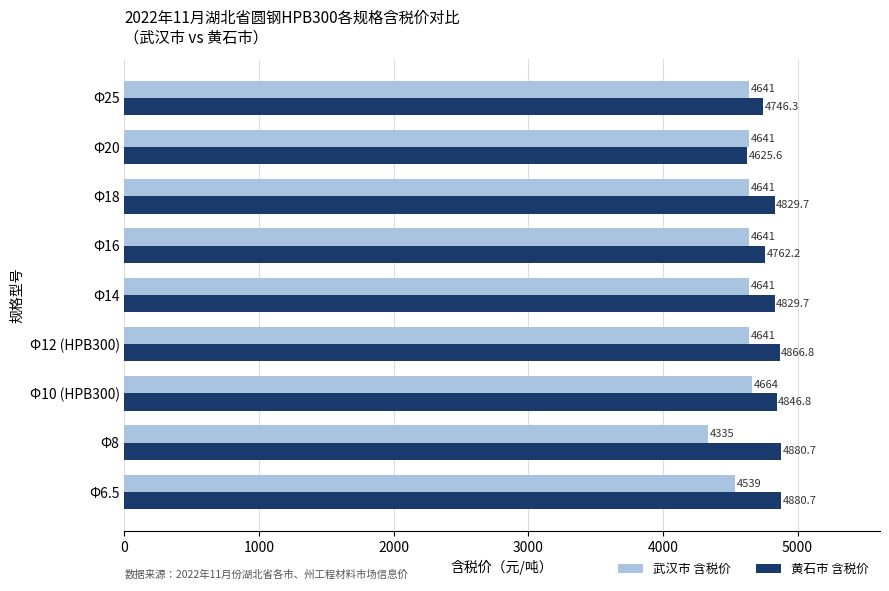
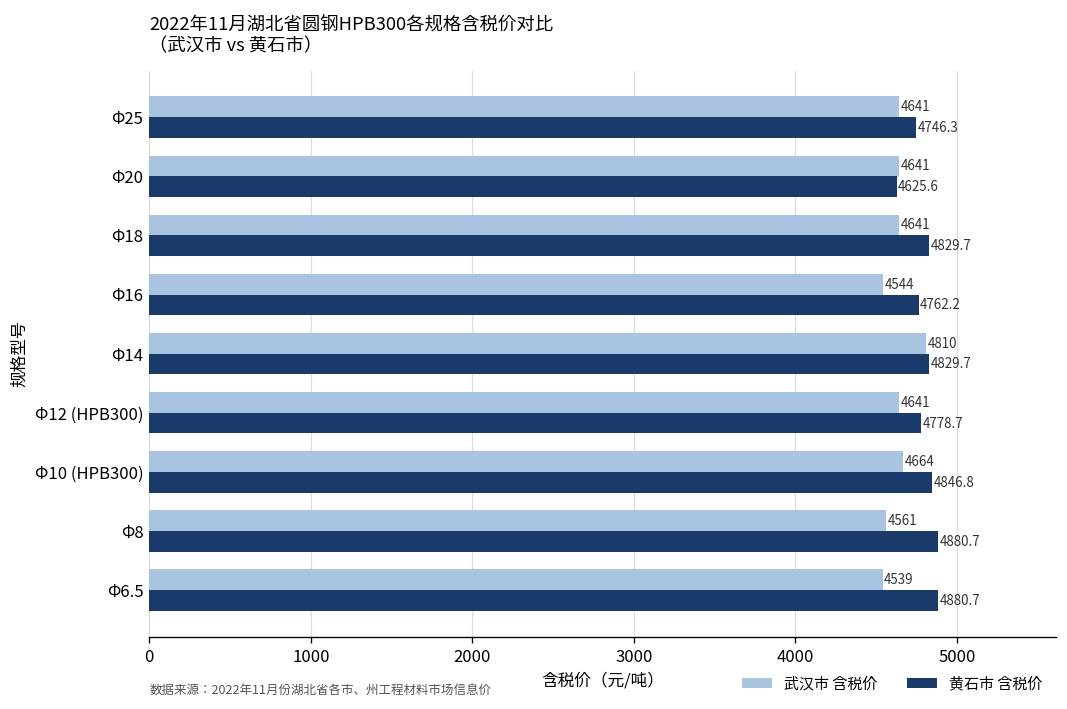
  {
    "武汉市 含税价": {
      "Φ25": 4641,
      "Φ20": 4641,
      "Φ18": 4641,
-     "Φ16": 4641,
-     "Φ14": 4641,
+     "Φ16": 4544,
+     "Φ14": 4810,
      "Φ12 (HPB300)": 4641,
      "Φ10 (HPB300)": 4664,
-     "Φ8": 4335,
+     "Φ8": 4561,
      "Φ6.5": 4539
    },
    "黄石市 含税价": {
      "Φ25": 4746.3,
      "Φ20": 4625.6,
      "Φ18": 4829.7,
      "Φ16": 4762.2,
      "Φ14": 4829.7,
-     "Φ12 (HPB300)": 4866.8,
+     "Φ12 (HPB300)": 4778.7,
      "Φ10 (HPB300)": 4846.8,
      "Φ8": 4880.7,
      "Φ6.5": 4880.7
    }
  }
